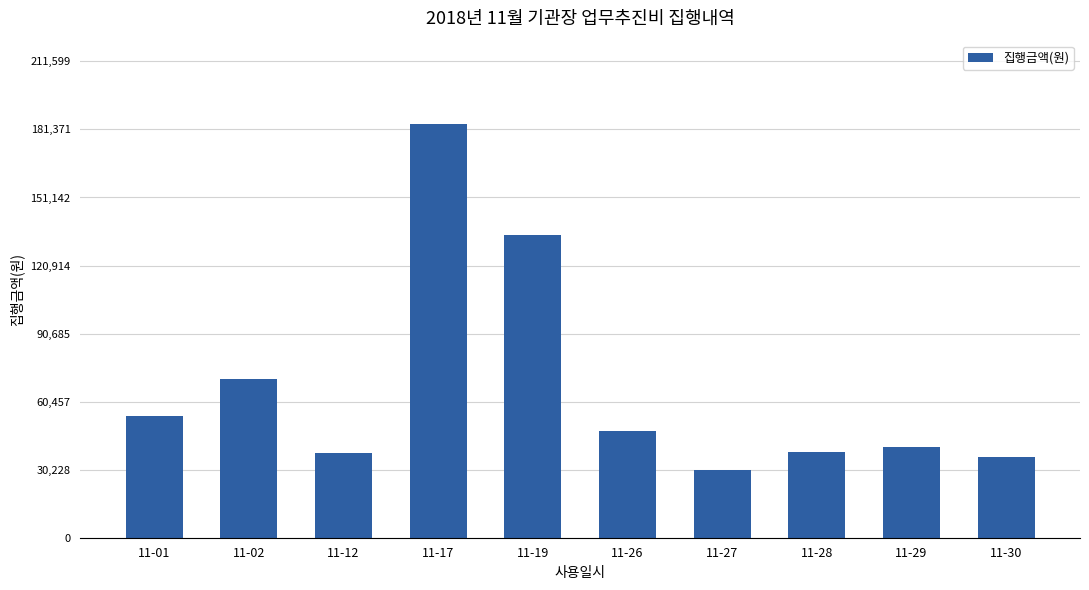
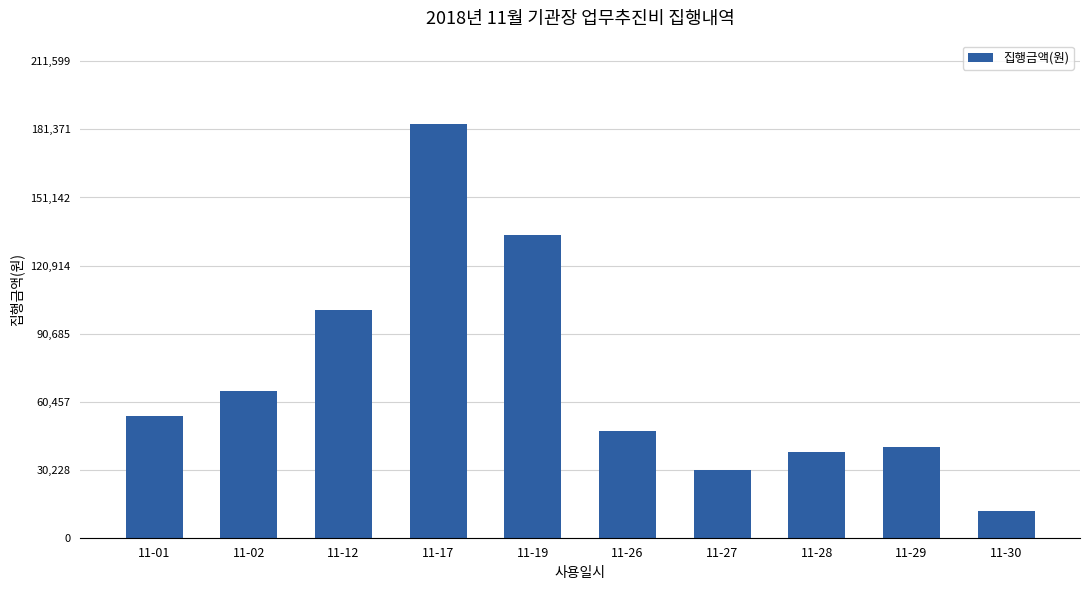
  {
    "11-01": "54,000",
-   "11-02": "71,000",
-   "11-12": "38,000",
+   "11-02": "65,000",
+   "11-12": "101,000",
    "11-17": "184,000",
    "11-19": "134,000",
    "11-26": "48,000",
    "11-27": "30,000",
    "11-28": "38,000",
    "11-29": "40,000",
-   "11-30": "36,000"
+   "11-30": "12,000"
  }
